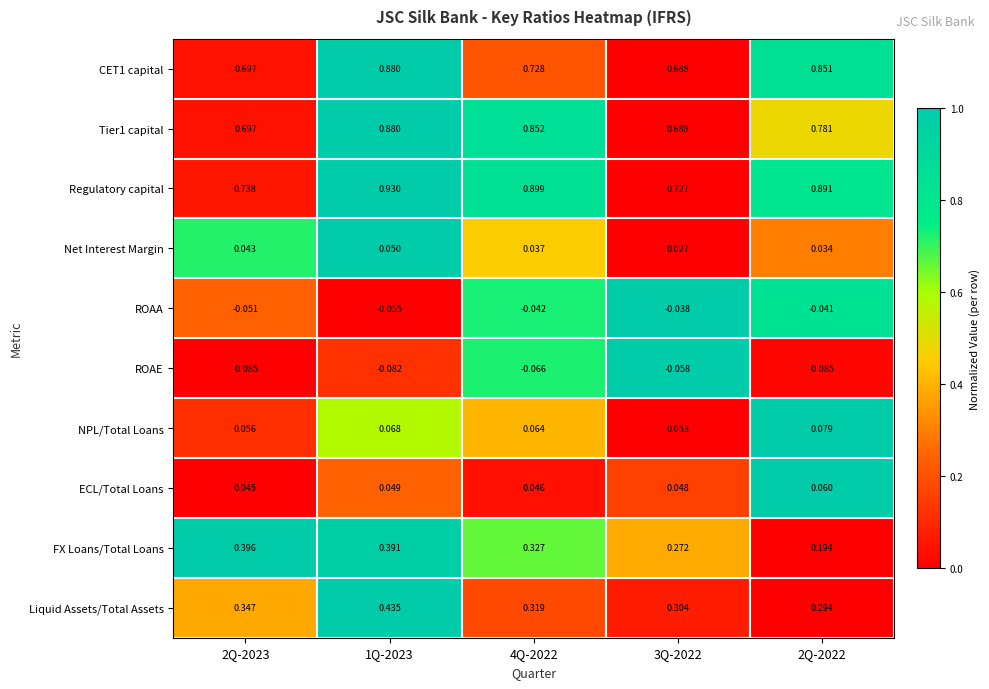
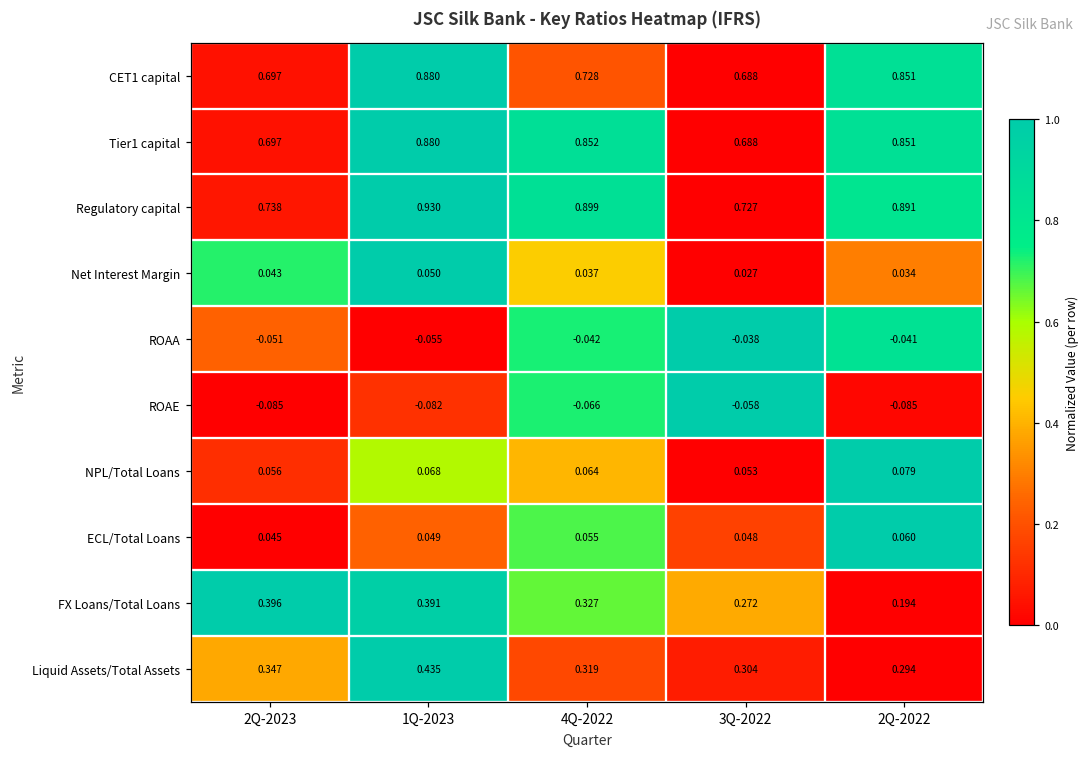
  {
    "CET1 capital": {
      "2Q-2023": 0.697,
      "1Q-2023": 0.880,
      "4Q-2022": 0.728,
      "3Q-2022": 0.688,
      "2Q-2022": 0.851
    },
    "Tier1 capital": {
      "2Q-2023": 0.697,
      "1Q-2023": 0.880,
      "4Q-2022": 0.852,
      "3Q-2022": 0.688,
-     "2Q-2022": 0.781
+     "2Q-2022": 0.851
    },
    "Regulatory capital": {
      "2Q-2023": 0.738,
      "1Q-2023": 0.930,
      "4Q-2022": 0.899,
      "3Q-2022": 0.727,
      "2Q-2022": 0.891
    },
    "Net Interest Margin": {
      "2Q-2023": 0.043,
      "1Q-2023": 0.050,
      "4Q-2022": 0.037,
      "3Q-2022": 0.027,
      "2Q-2022": 0.034
    },
    "ROAA": {
      "2Q-2023": -0.051,
      "1Q-2023": -0.055,
      "4Q-2022": -0.042,
      "3Q-2022": -0.038,
      "2Q-2022": -0.041
    },
    "ROAE": {
      "2Q-2023": -0.085,
      "1Q-2023": -0.082,
      "4Q-2022": -0.066,
      "3Q-2022": -0.058,
      "2Q-2022": -0.085
    },
    "NPL/Total Loans": {
      "2Q-2023": 0.056,
      "1Q-2023": 0.068,
      "4Q-2022": 0.064,
      "3Q-2022": 0.053,
      "2Q-2022": 0.079
    },
    "ECL/Total Loans": {
      "2Q-2023": 0.045,
      "1Q-2023": 0.049,
-     "4Q-2022": 0.046,
+     "4Q-2022": 0.055,
      "3Q-2022": 0.048,
      "2Q-2022": 0.060
    },
    "FX Loans/Total Loans": {
      "2Q-2023": 0.396,
      "1Q-2023": 0.391,
      "4Q-2022": 0.327,
      "3Q-2022": 0.272,
      "2Q-2022": 0.194
    },
    "Liquid Assets/Total Assets": {
      "2Q-2023": 0.347,
      "1Q-2023": 0.435,
      "4Q-2022": 0.319,
      "3Q-2022": 0.304,
      "2Q-2022": 0.294
    }
  }
